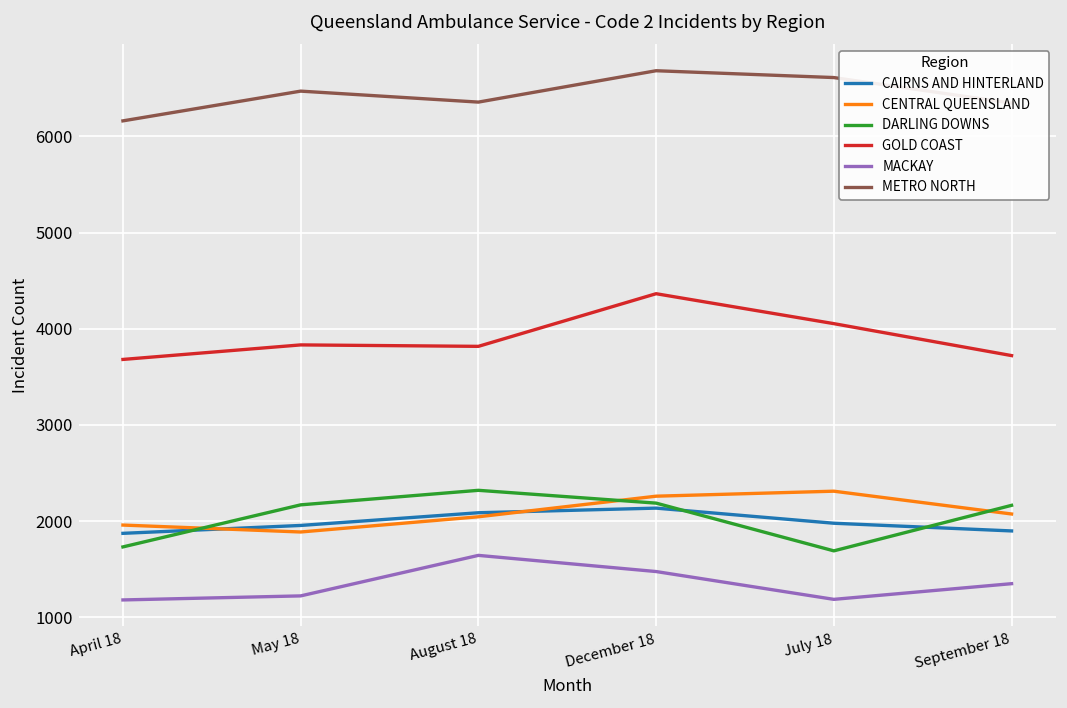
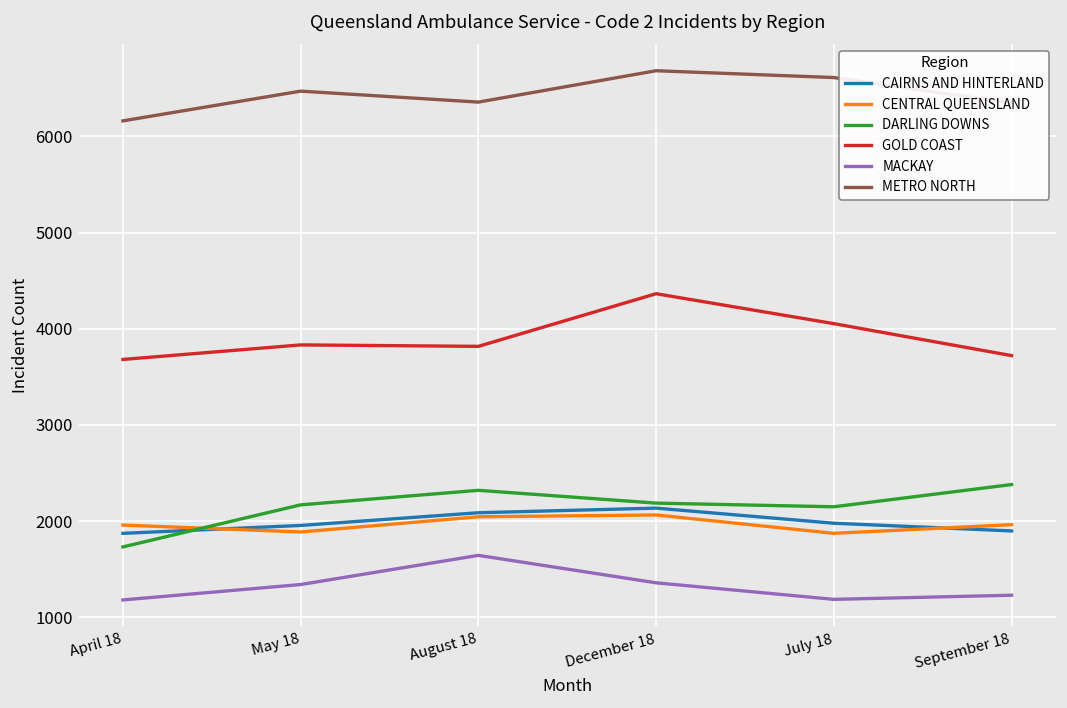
  {
    "CAIRNS AND HINTERLAND": {
      "April 18": 1900,
      "May 18": 2000,
      "August 18": 2100,
      "December 18": 2100,
      "July 18": 2000,
      "September 18": 1900
    },
    "CENTRAL QUEENSLAND": {
      "April 18": 2000,
      "May 18": 1900,
      "August 18": 2000,
-     "December 18": 2300,
-     "July 18": 2300,
-     "September 18": 2100
+     "December 18": 2100,
+     "July 18": 1900,
+     "September 18": 2000
    },
    "DARLING DOWNS": {
      "April 18": 1700,
      "May 18": 2200,
      "August 18": 2300,
      "December 18": 2200,
-     "July 18": 1700,
-     "September 18": 2200
+     "July 18": 2200,
+     "September 18": 2400
    },
    "GOLD COAST": {
      "April 18": 3700,
      "May 18": 3800,
      "August 18": 3800,
      "December 18": 4400,
      "July 18": 4100,
      "September 18": 3700
    },
    "MACKAY": {
      "April 18": 1200,
-     "May 18": 1200,
+     "May 18": 1300,
      "August 18": 1600,
-     "December 18": 1500,
+     "December 18": 1400,
      "July 18": 1200,
-     "September 18": 1400
+     "September 18": 1200
    },
    "METRO NORTH": {
      "April 18": 6200,
      "May 18": 6500,
      "August 18": 6400,
      "December 18": 6700,
      "July 18": 6600
    }
  }
